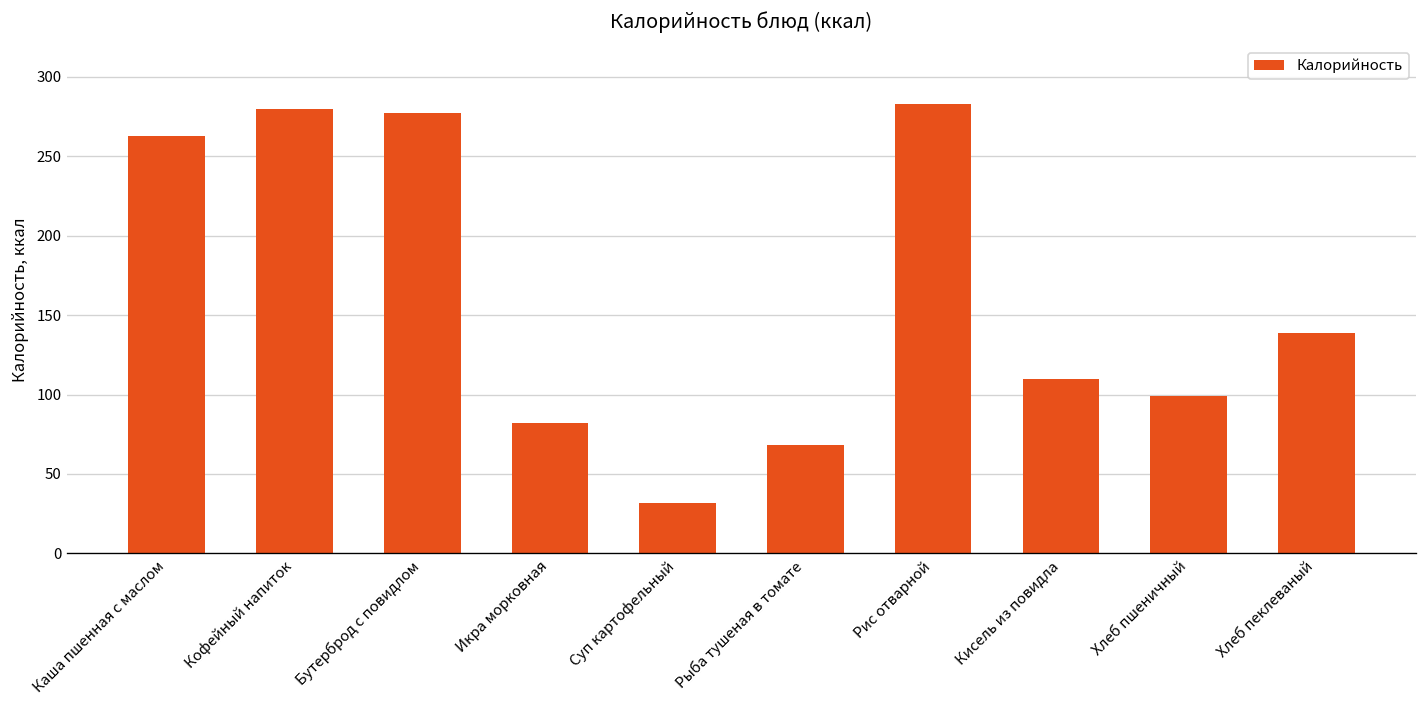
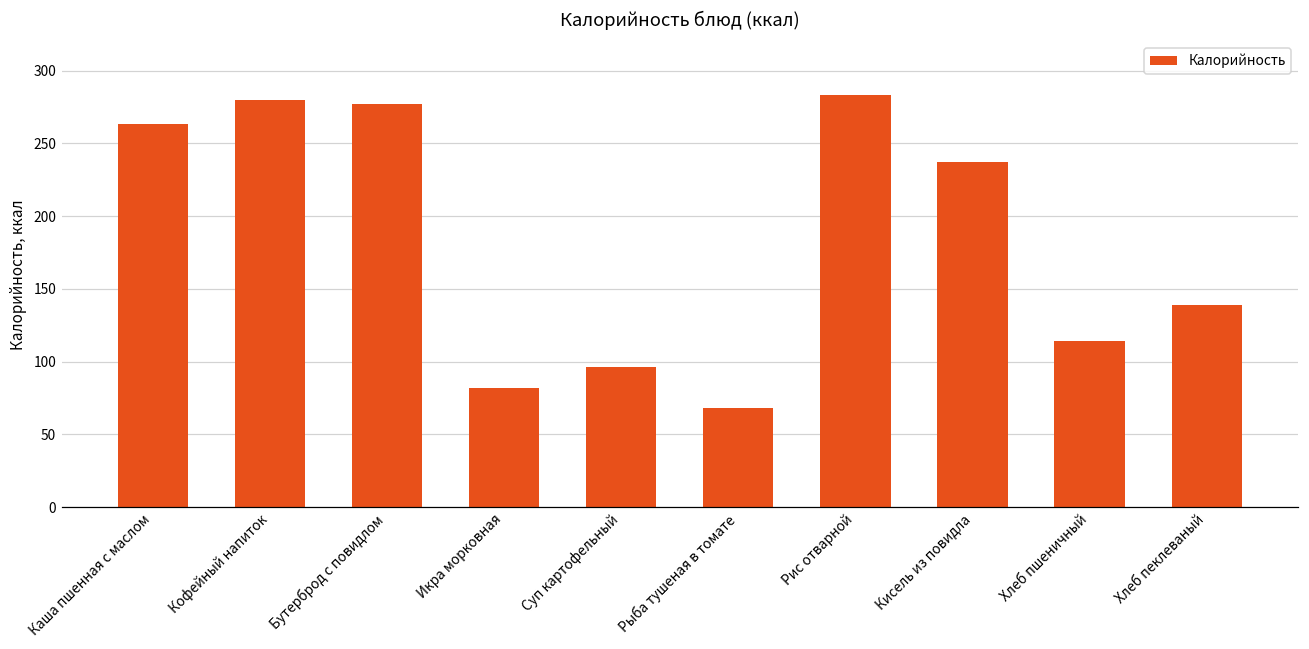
  {
    "Каша пшенная с маслом": 263,
    "Кофейный напиток": 280,
    "Бутерброд с повидлом": 277,
    "Икра морковная": 82,
-   "Суп картофельный": 32,
+   "Суп картофельный": 96,
    "Рыба тушеная в томате": 68,
    "Рис отварной": 283,
-   "Кисель из повидла": 110,
-   "Хлеб пшеничный": 99,
+   "Кисель из повидла": 237,
+   "Хлеб пшеничный": 114,
    "Хлеб пеклеваный": 139
  }
